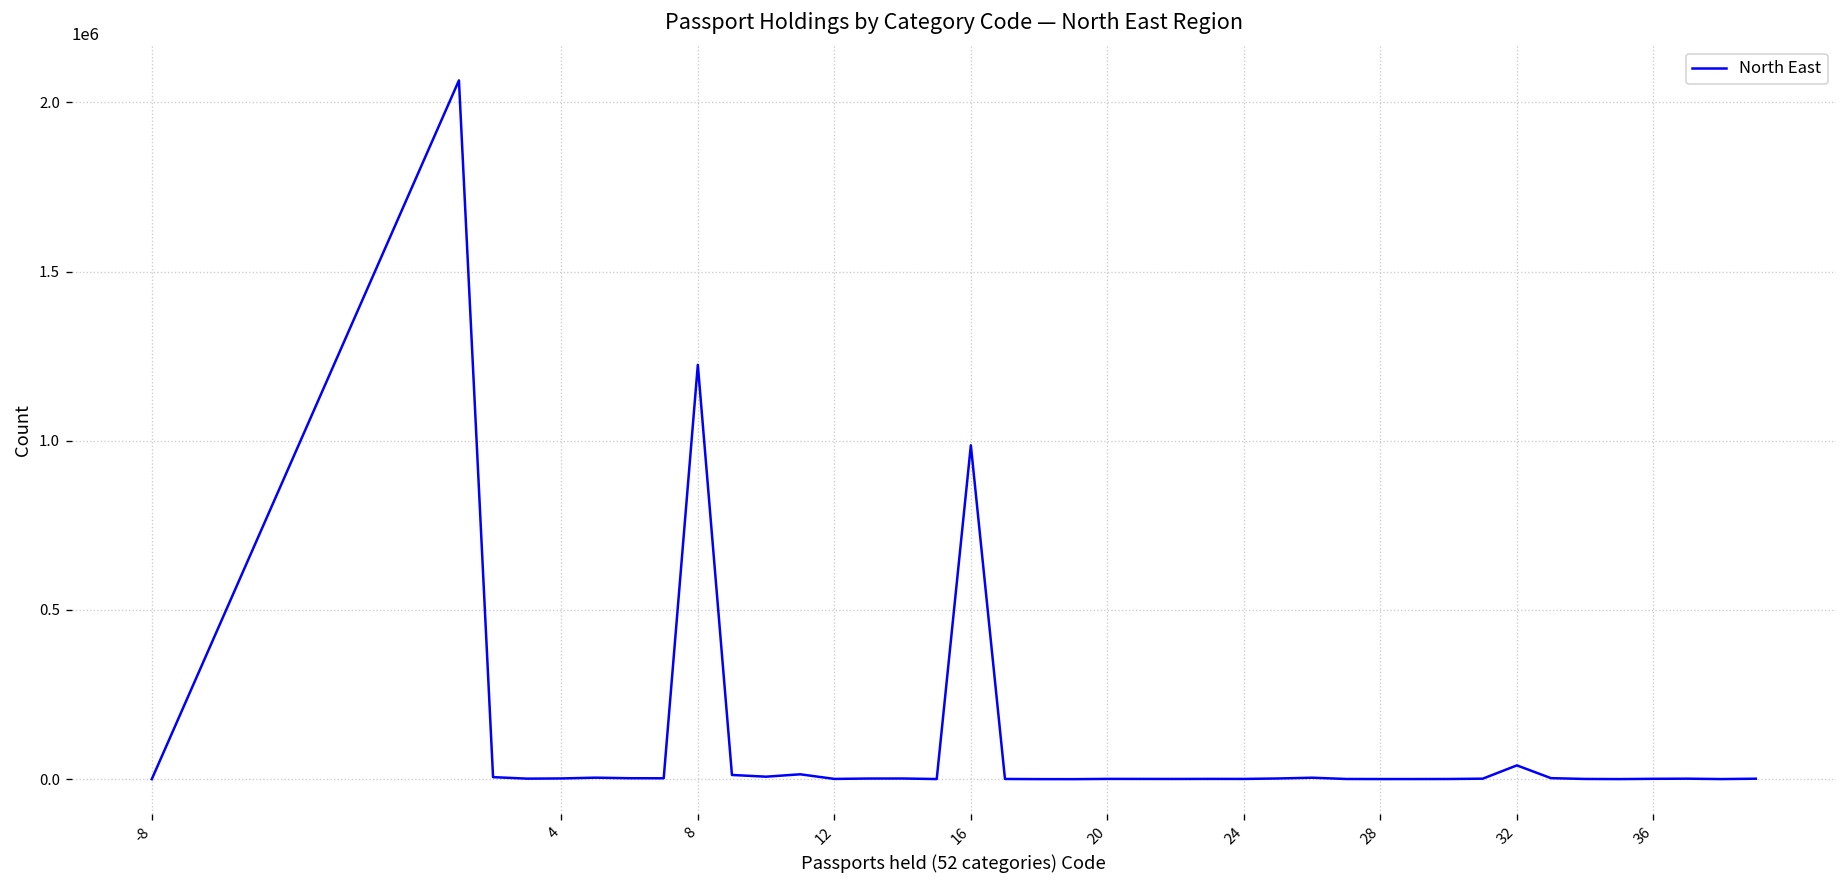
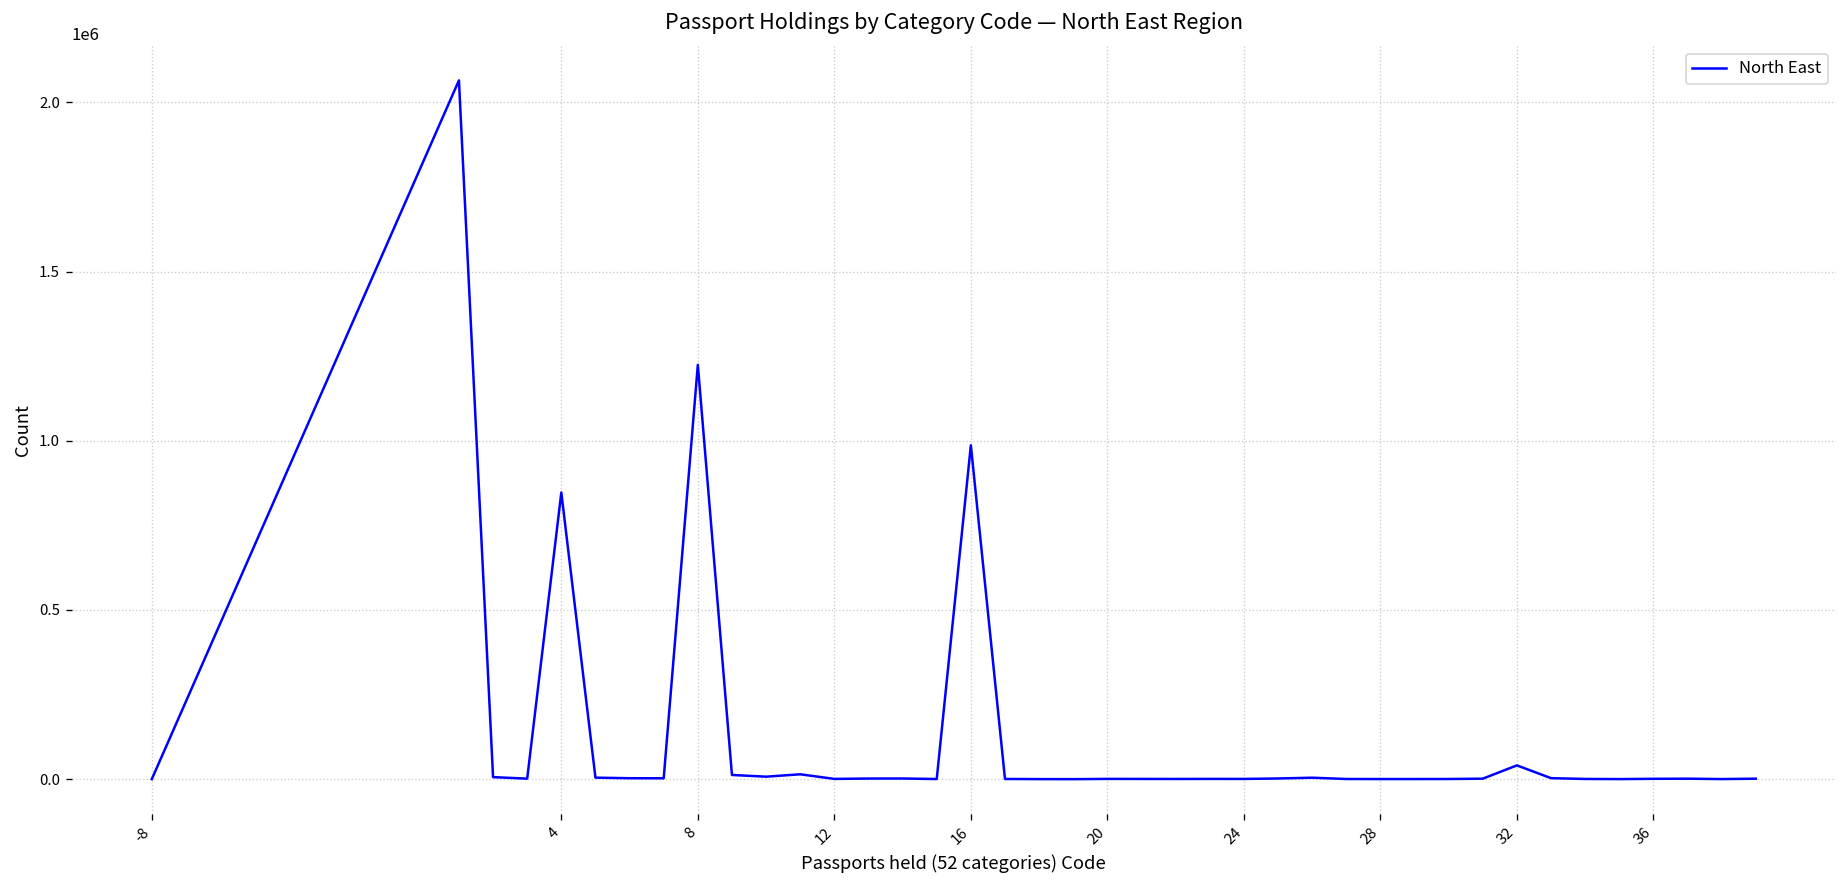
  {
    "-8": 0,
-   "4": 0,
+   "4": 850000,
    "8": 1220000,
    "12": 0,
    "16": 990000,
    "20": 0,
    "24": 0,
    "28": 0,
    "32": 40000,
    "36": 0
  }
